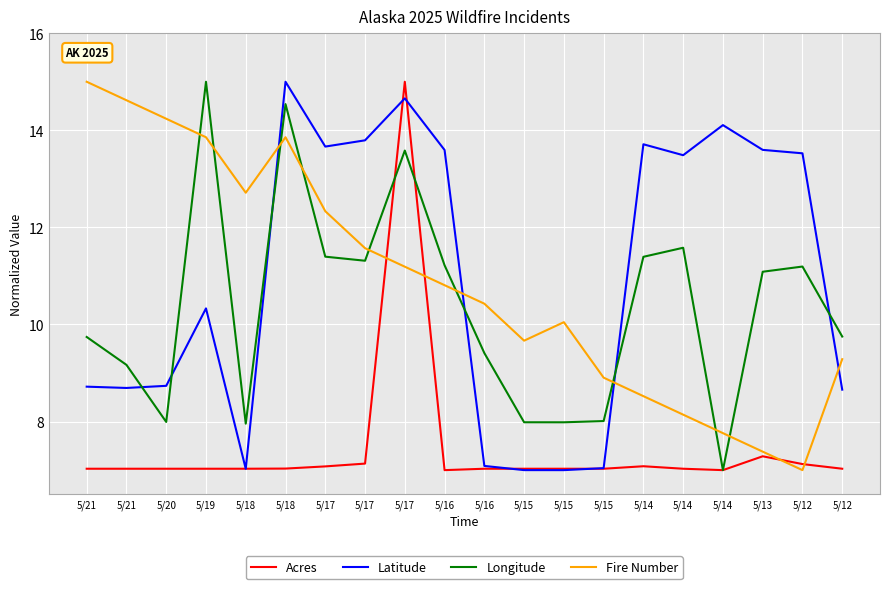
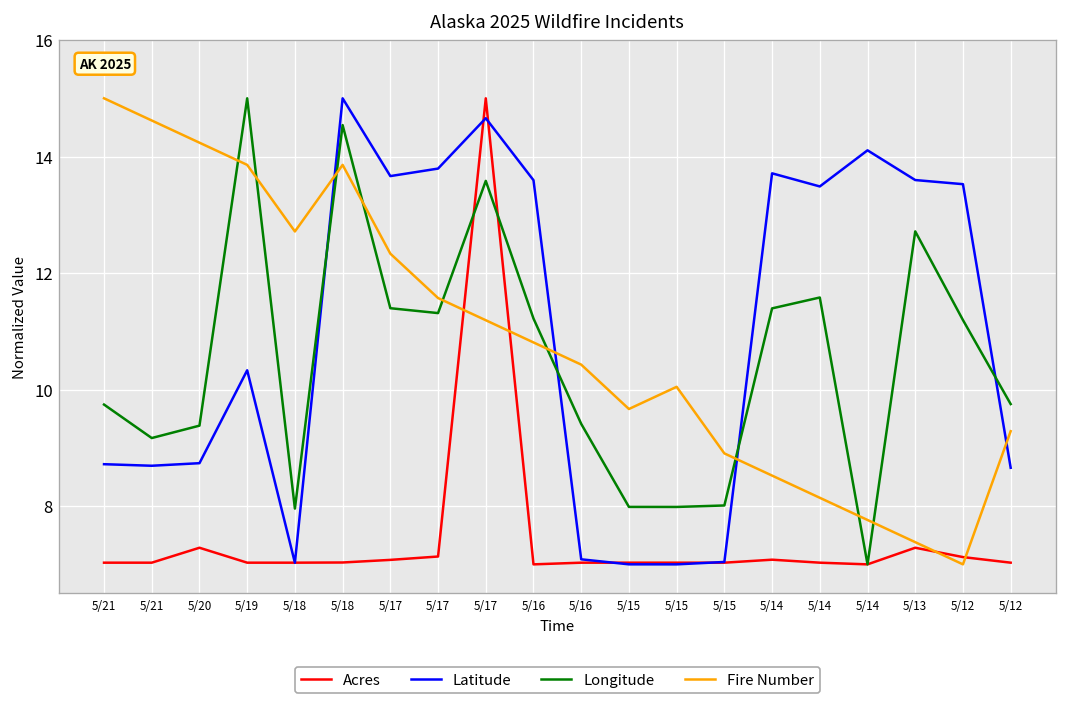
  {
    "Acres": {
-     "5/20": 7.0,
+     "5/20": 7.3,
      "5/19": 7.0,
      "5/13": 7.3
    },
    "Latitude": {
      "5/20": 8.7,
      "5/19": 10.3,
      "5/13": 13.6
    },
    "Longitude": {
-     "5/20": 8.0,
+     "5/20": 9.4,
      "5/19": 15.0,
-     "5/13": 11.1
+     "5/13": 12.7
    },
    "Fire Number": {
      "5/20": 14.2,
      "5/19": 13.9,
      "5/13": 7.4
    }
  }
